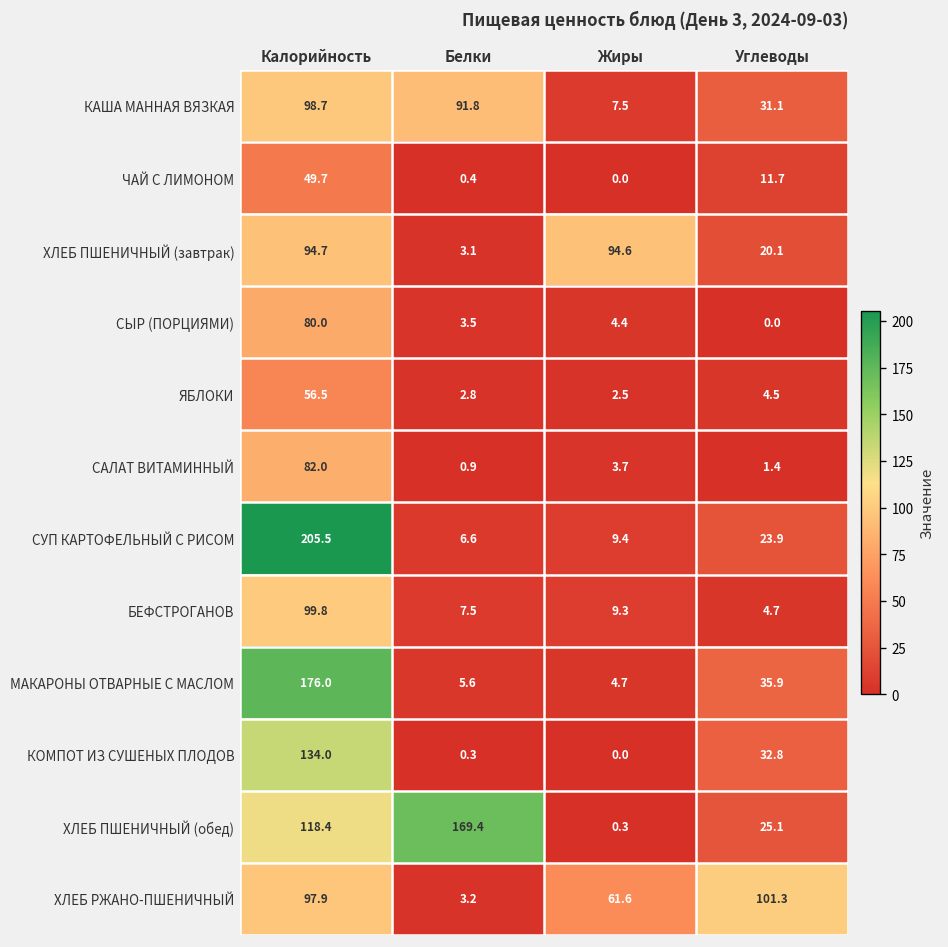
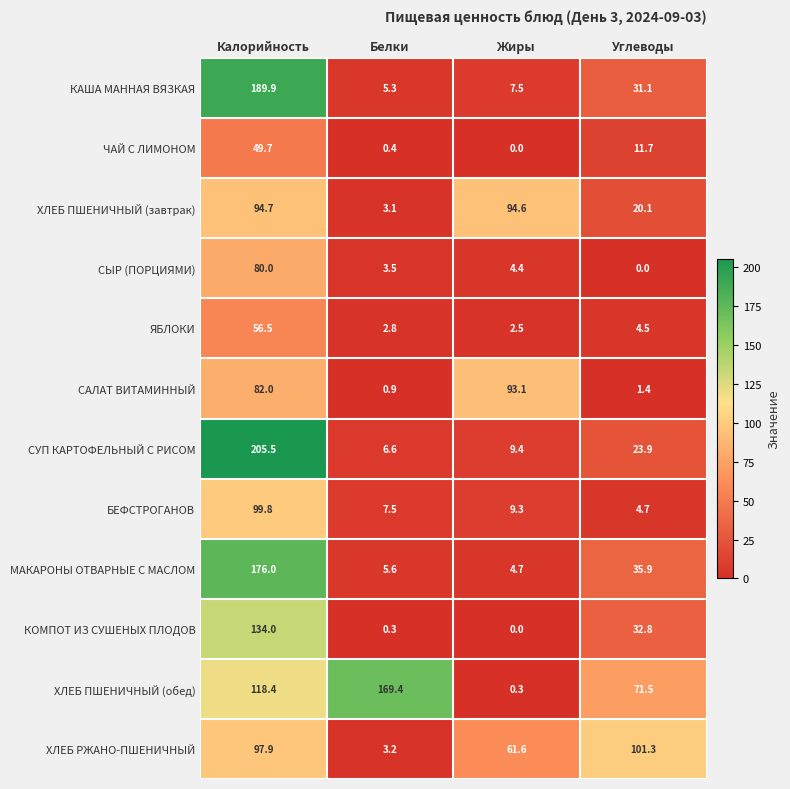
  {
    "КАША МАННАЯ ВЯЗКАЯ": {
-     "Калорийность": 98.7,
-     "Белки": 91.8,
+     "Калорийность": 189.9,
+     "Белки": 5.3,
      "Жиры": 7.5,
      "Углеводы": 31.1
    },
    "ЧАЙ С ЛИМОНОМ": {
      "Калорийность": 49.7,
      "Белки": 0.4,
      "Жиры": 0.0,
      "Углеводы": 11.7
    },
    "ХЛЕБ ПШЕНИЧНЫЙ (завтрак)": {
      "Калорийность": 94.7,
      "Белки": 3.1,
      "Жиры": 94.6,
      "Углеводы": 20.1
    },
    "СЫР (ПОРЦИЯМИ)": {
      "Калорийность": 80.0,
      "Белки": 3.5,
      "Жиры": 4.4,
      "Углеводы": 0.0
    },
    "ЯБЛОКИ": {
      "Калорийность": 56.5,
      "Белки": 2.8,
      "Жиры": 2.5,
      "Углеводы": 4.5
    },
    "САЛАТ ВИТАМИННЫЙ": {
      "Калорийность": 82.0,
      "Белки": 0.9,
-     "Жиры": 3.7,
+     "Жиры": 93.1,
      "Углеводы": 1.4
    },
    "СУП КАРТОФЕЛЬНЫЙ С РИСОМ": {
      "Калорийность": 205.5,
      "Белки": 6.6,
      "Жиры": 9.4,
      "Углеводы": 23.9
    },
    "БЕФСТРОГАНОВ": {
      "Калорийность": 99.8,
      "Белки": 7.5,
      "Жиры": 9.3,
      "Углеводы": 4.7
    },
    "МАКАРОНЫ ОТВАРНЫЕ С МАСЛОМ": {
      "Калорийность": 176.0,
      "Белки": 5.6,
      "Жиры": 4.7,
      "Углеводы": 35.9
    },
    "КОМПОТ ИЗ СУШЕНЫХ ПЛОДОВ": {
      "Калорийность": 134.0,
      "Белки": 0.3,
      "Жиры": 0.0,
      "Углеводы": 32.8
    },
    "ХЛЕБ ПШЕНИЧНЫЙ (обед)": {
      "Калорийность": 118.4,
      "Белки": 169.4,
      "Жиры": 0.3,
-     "Углеводы": 25.1
+     "Углеводы": 71.5
    },
    "ХЛЕБ РЖАНО-ПШЕНИЧНЫЙ": {
      "Калорийность": 97.9,
      "Белки": 3.2,
      "Жиры": 61.6,
      "Углеводы": 101.3
    }
  }
